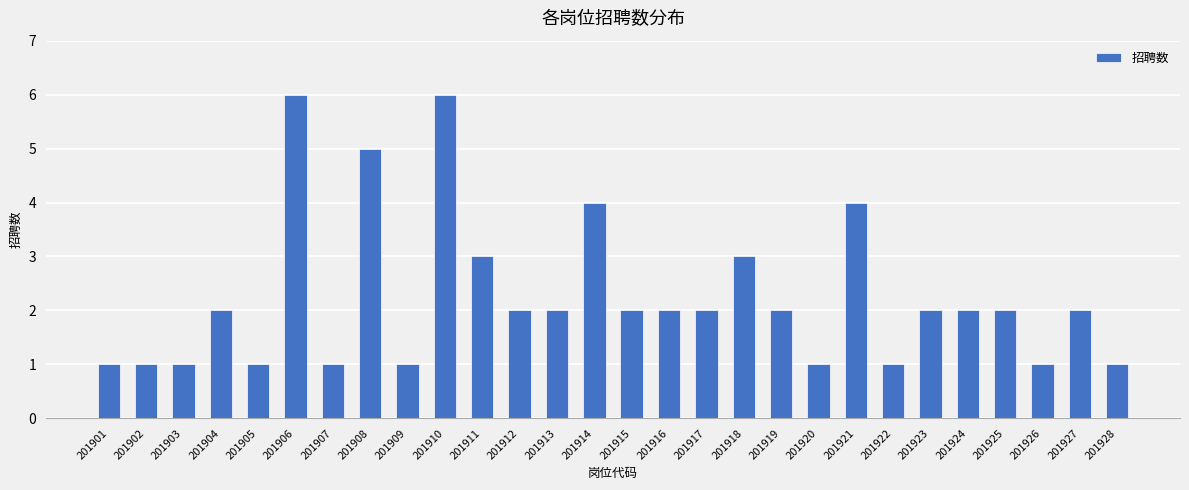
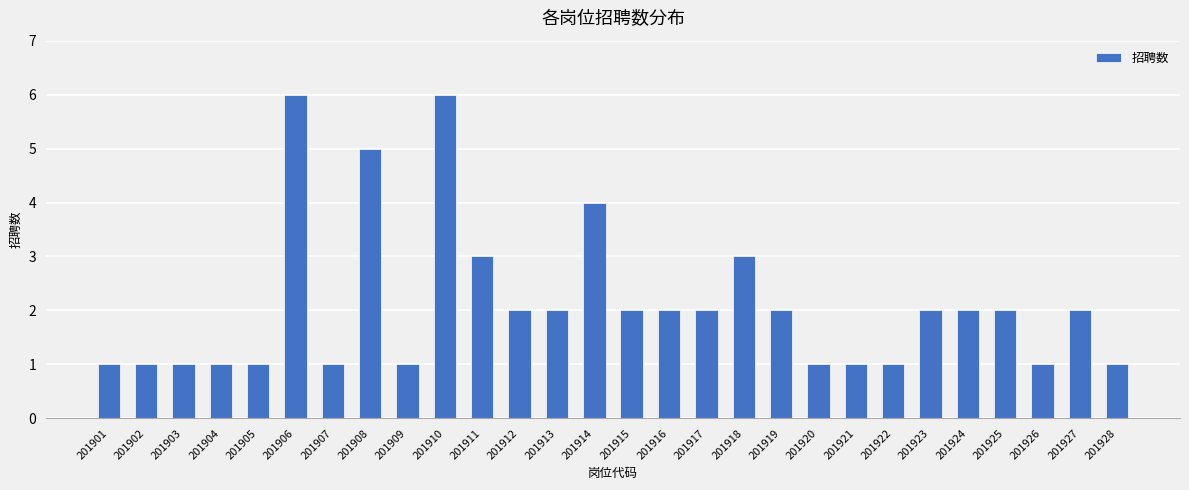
  {
    "201901": 1,
    "201902": 1,
    "201903": 1,
-   "201904": 2,
+   "201904": 1,
    "201905": 1,
    "201906": 6,
    "201907": 1,
    "201908": 5,
    "201909": 1,
    "201910": 6,
    "201911": 3,
    "201912": 2,
    "201913": 2,
    "201914": 4,
    "201915": 2,
    "201916": 2,
    "201917": 2,
    "201918": 3,
    "201919": 2,
    "201920": 1,
-   "201921": 4,
+   "201921": 1,
    "201922": 1,
    "201923": 2,
    "201924": 2,
    "201925": 2,
    "201926": 1,
    "201927": 2,
    "201928": 1
  }
